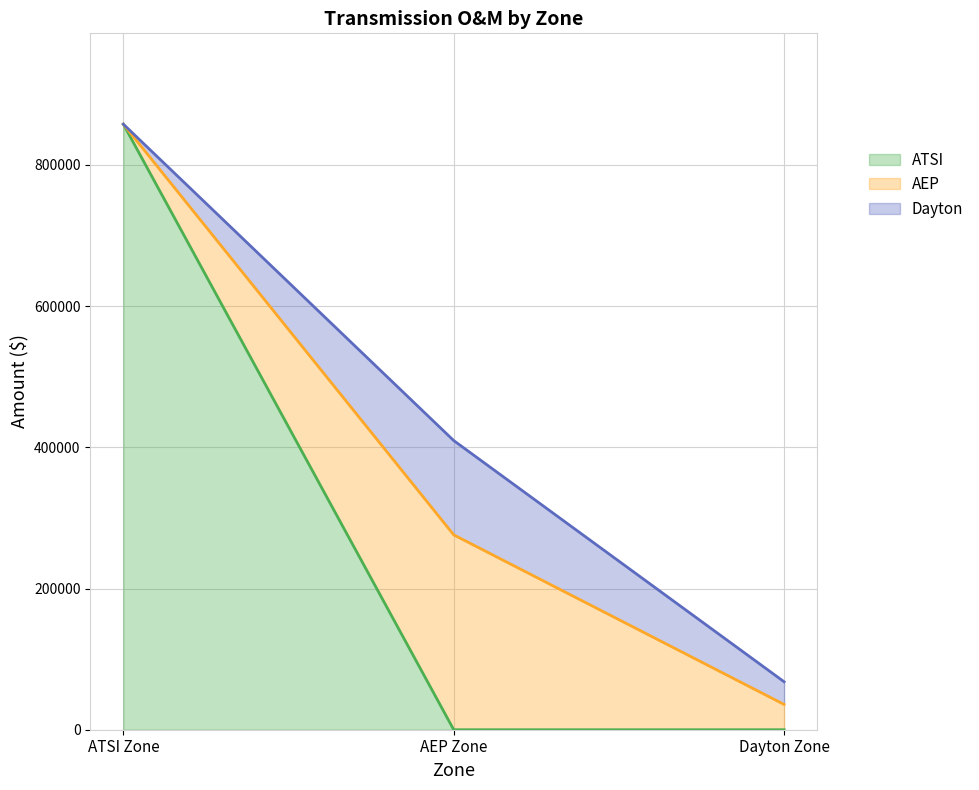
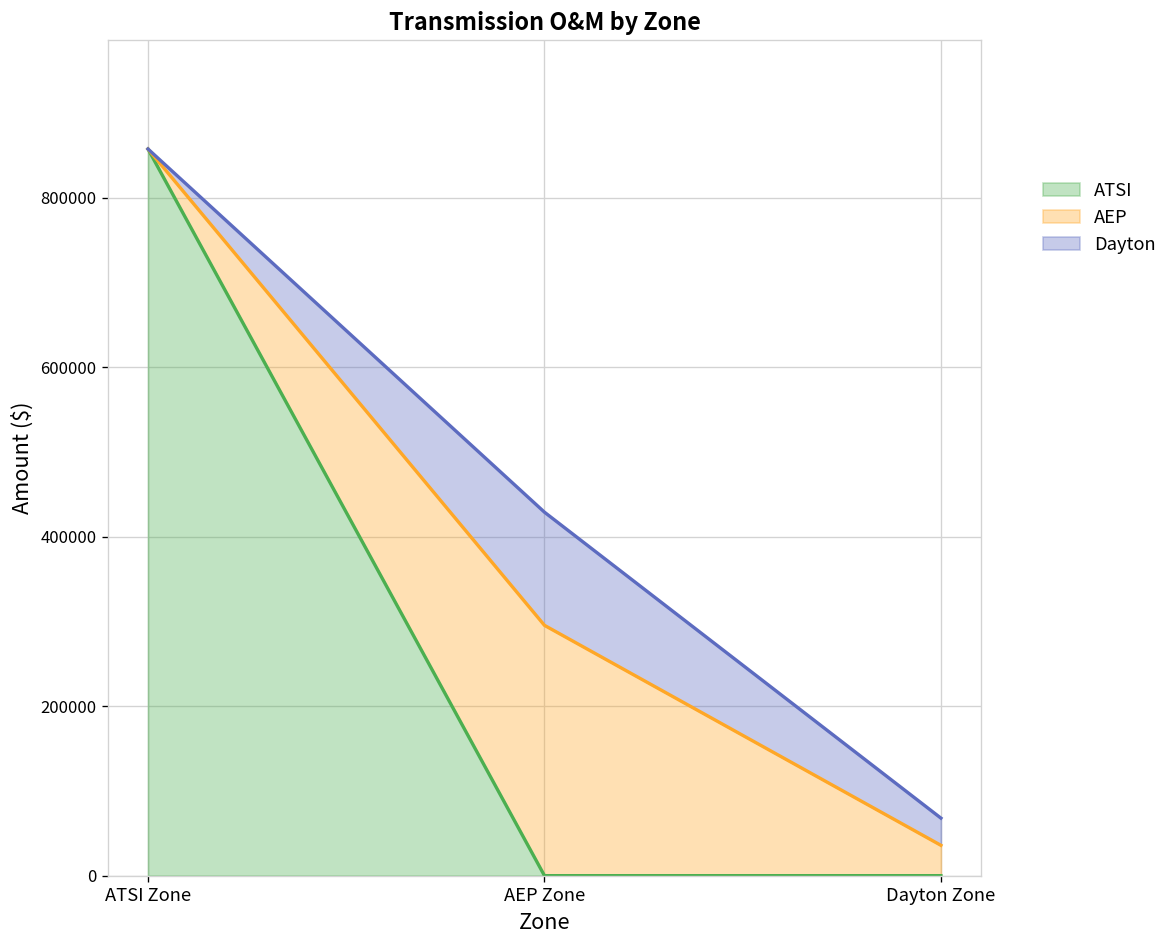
  {
    "ATSI": {
      "AEP Zone": 0,
      "Dayton Zone": 0
    },
    "AEP": {
-     "AEP Zone": 280000,
+     "AEP Zone": 300000,
      "Dayton Zone": 40000
    },
    "Dayton": {
      "AEP Zone": 130000,
      "Dayton Zone": 30000
    }
  }
